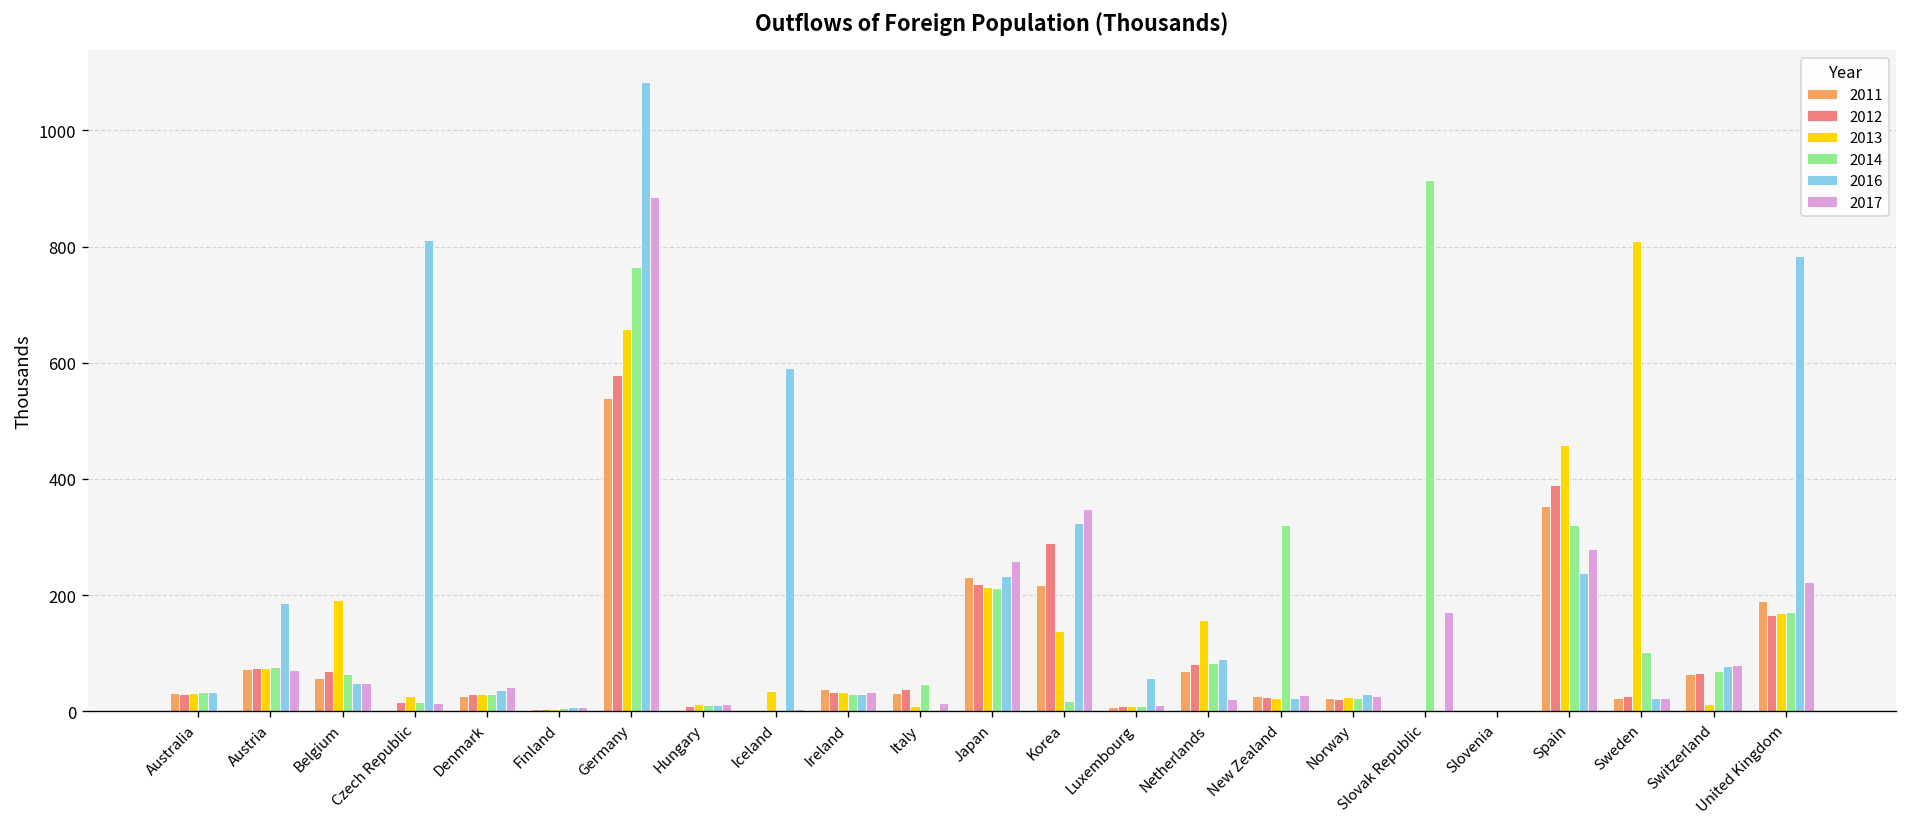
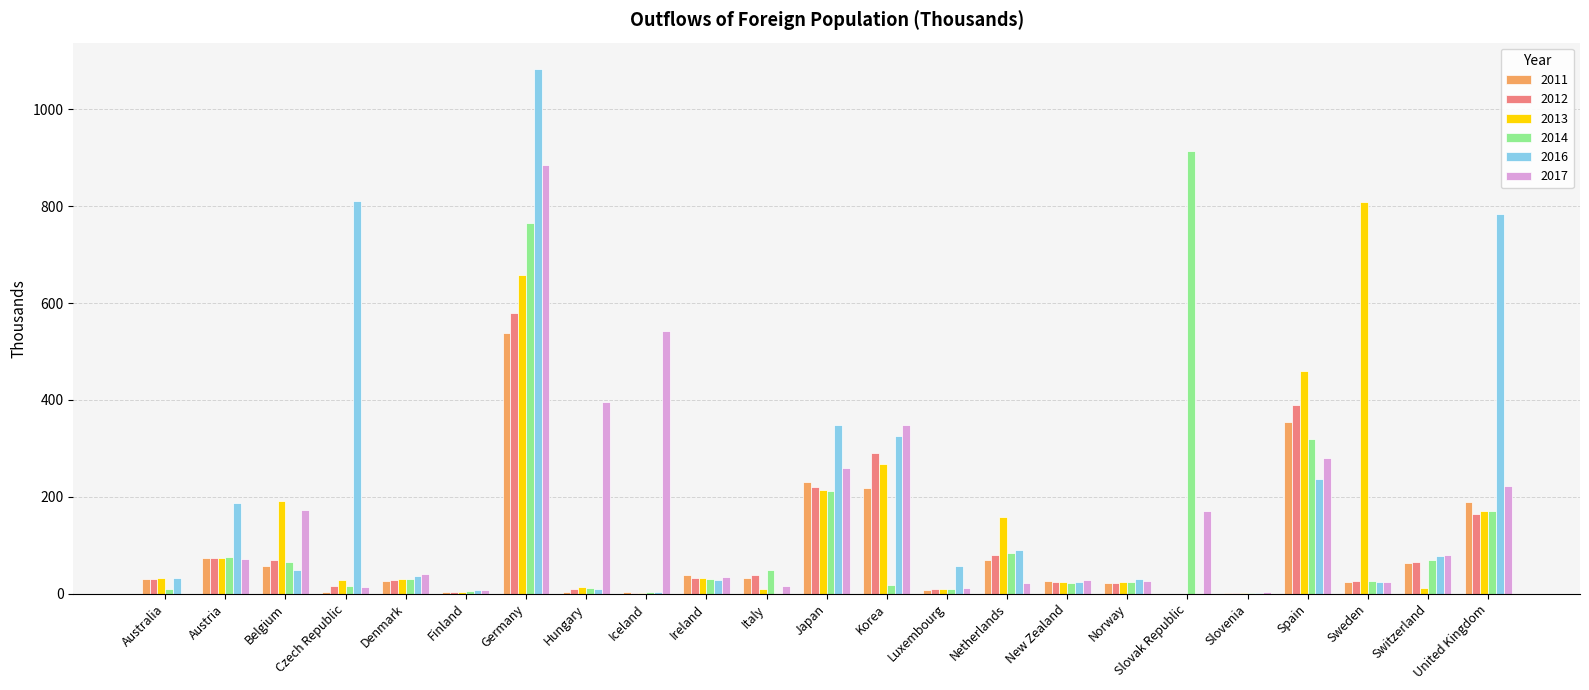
  {
    "2013": {
      "Australia": 30,
      "Austria": 70,
      "Belgium": 190,
      "Czech Republic": 30,
      "Denmark": 30,
      "Germany": 660,
      "Hungary": 10,
-     "Iceland": 40,
+     "Iceland": 0,
      "Ireland": 30,
      "Italy": 10,
      "Japan": 210,
-     "Korea": 140,
+     "Korea": 270,
      "Luxembourg": 10,
      "Netherlands": 160,
      "New Zealand": 20,
      "Norway": 30,
      "Spain": 460,
      "Sweden": 810,
      "Switzerland": 10,
      "United Kingdom": 170
    },
    "2014": {
-     "Australia": 30,
+     "Australia": 10,
      "Austria": 80,
      "Belgium": 60,
      "Czech Republic": 20,
      "Denmark": 30,
      "Finland": 10,
      "Germany": 770,
      "Hungary": 10,
      "Ireland": 30,
      "Italy": 50,
      "Japan": 210,
      "Korea": 20,
      "Luxembourg": 10,
      "Netherlands": 80,
-     "New Zealand": 320,
+     "New Zealand": 20,
      "Norway": 20,
      "Slovak Republic": 920,
      "Spain": 320,
-     "Sweden": 100,
+     "Sweden": 30,
      "Switzerland": 70,
      "United Kingdom": 170
    },
    "2016": {
      "Australia": 30,
      "Austria": 190,
      "Belgium": 50,
      "Czech Republic": 810,
      "Denmark": 40,
      "Finland": 10,
      "Germany": 1080,
      "Hungary": 10,
-     "Iceland": 590,
+     "Iceland": 0,
      "Ireland": 30,
      "Italy": 0,
-     "Japan": 230,
+     "Japan": 350,
      "Korea": 320,
      "Luxembourg": 60,
      "Netherlands": 90,
      "New Zealand": 20,
      "Norway": 30,
      "Spain": 240,
      "Sweden": 20,
      "Switzerland": 80,
      "United Kingdom": 780
    },
    "2017": {
      "Australia": 0,
      "Austria": 70,
-     "Belgium": 50,
+     "Belgium": 170,
      "Czech Republic": 10,
      "Denmark": 40,
      "Finland": 10,
      "Germany": 890,
-     "Hungary": 10,
-     "Iceland": 0,
+     "Hungary": 400,
+     "Iceland": 540,
      "Ireland": 30,
      "Italy": 10,
      "Japan": 260,
      "Korea": 350,
      "Luxembourg": 10,
      "Netherlands": 20,
      "New Zealand": 30,
      "Norway": 30,
      "Slovak Republic": 170,
      "Spain": 280,
      "Sweden": 20,
      "Switzerland": 80,
      "United Kingdom": 220
    }
  }
